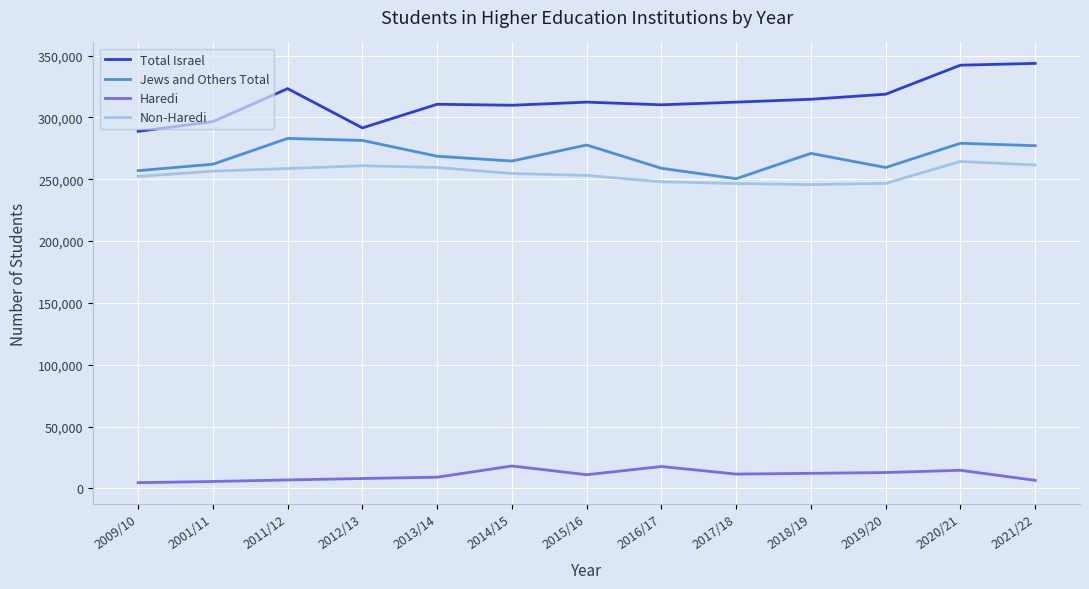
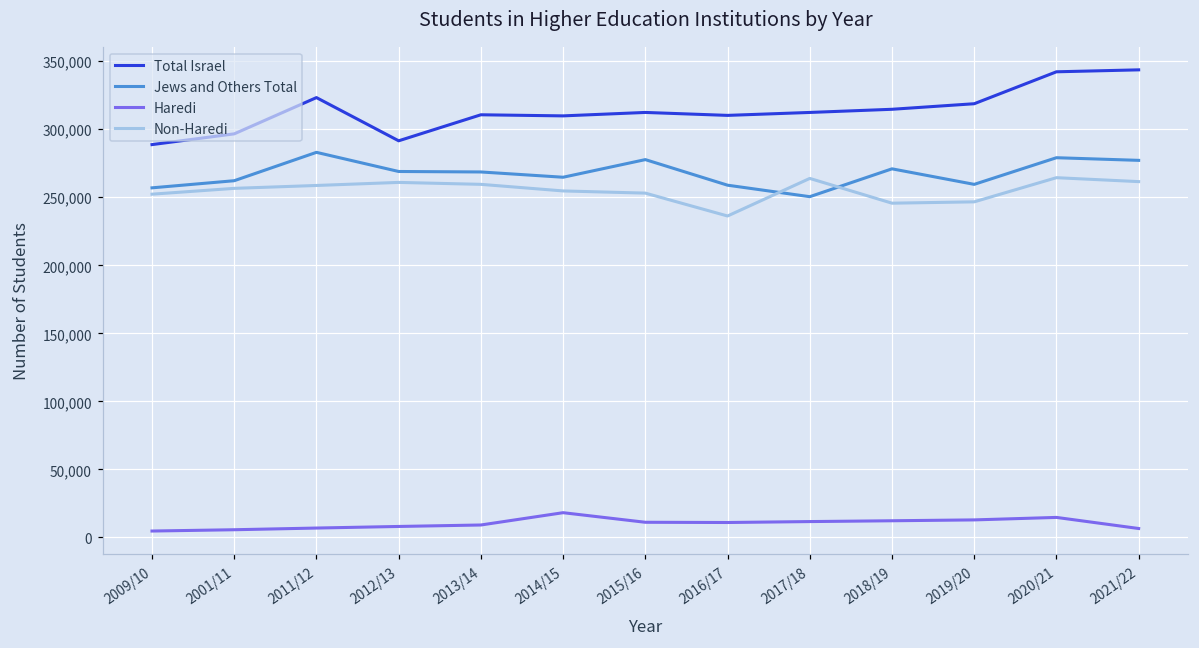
  {
    "Total Israel": {
      "2009/10": "289,000",
      "2011/12": "323,000",
      "2012/13": "292,000",
      "2013/14": "311,000",
      "2014/15": "310,000",
      "2015/16": "312,000",
      "2016/17": "310,000",
      "2017/18": "312,000",
      "2018/19": "315,000",
      "2019/20": "319,000",
      "2020/21": "342,000",
      "2021/22": "344,000"
    },
    "Jews and Others Total": {
      "2009/10": "257,000",
      "2001/11": "262,000",
      "2011/12": "283,000",
-     "2012/13": "281,000",
+     "2012/13": "269,000",
      "2013/14": "269,000",
      "2014/15": "265,000",
      "2015/16": "278,000",
      "2016/17": "259,000",
      "2017/18": "250,000",
      "2018/19": "271,000",
      "2019/20": "260,000",
      "2020/21": "279,000",
      "2021/22": "277,000"
    },
    "Haredi": {
      "2009/10": "5,000",
      "2001/11": "6,000",
      "2011/12": "7,000",
      "2012/13": "8,000",
      "2013/14": "9,000",
      "2014/15": "18,000",
      "2015/16": "11,000",
-     "2016/17": "18,000",
+     "2016/17": "11,000",
      "2017/18": "12,000",
      "2018/19": "12,000",
      "2019/20": "13,000",
      "2020/21": "15,000",
      "2021/22": "7,000"
    },
    "Non-Haredi": {
      "2009/10": "252,000",
      "2001/11": "257,000",
      "2011/12": "259,000",
      "2012/13": "261,000",
      "2013/14": "260,000",
      "2014/15": "255,000",
      "2015/16": "253,000",
-     "2016/17": "248,000",
-     "2017/18": "247,000",
+     "2016/17": "236,000",
+     "2017/18": "264,000",
      "2018/19": "246,000",
      "2019/20": "247,000",
      "2020/21": "264,000",
      "2021/22": "262,000"
    }
  }
